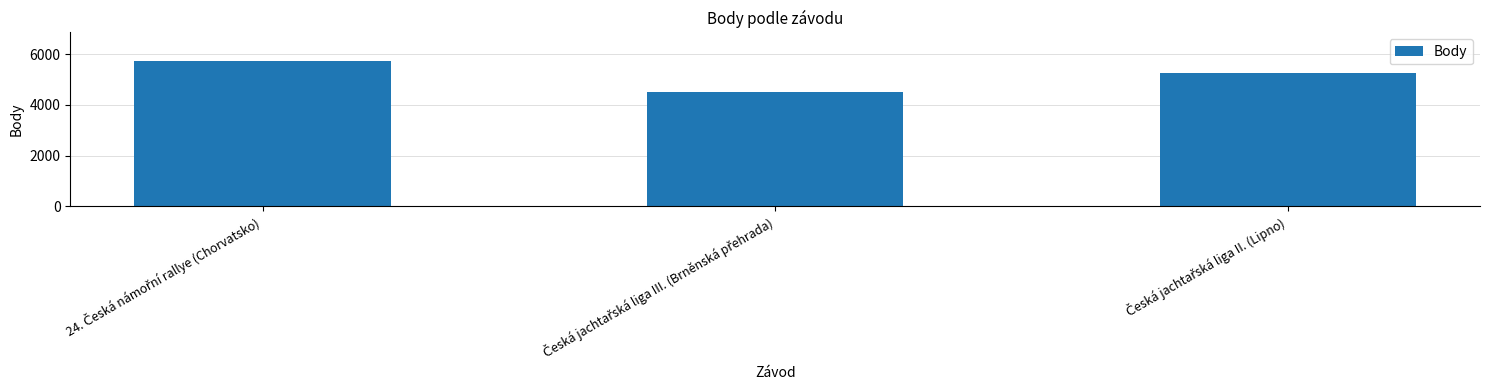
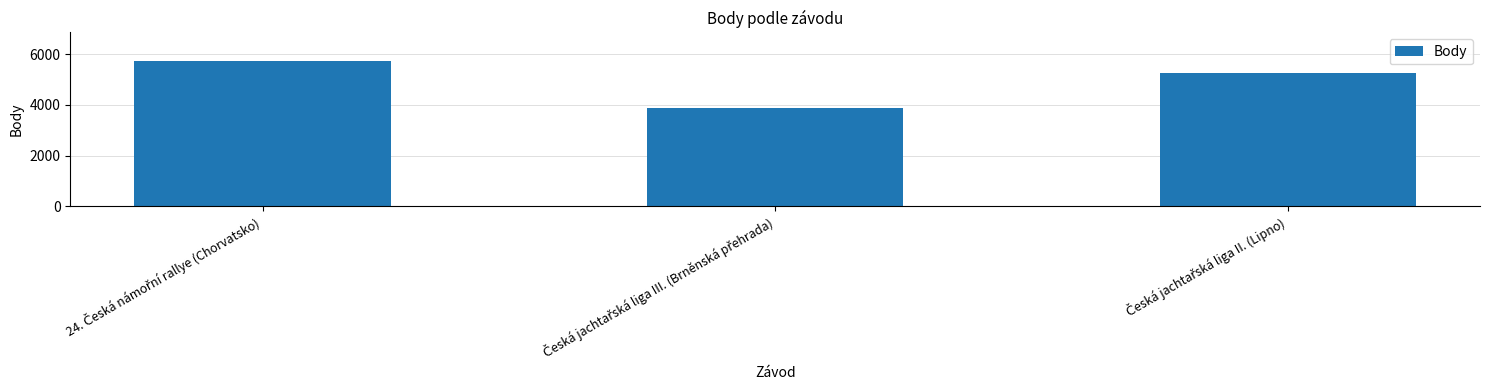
  {
    "24. Česká námořní rallye (Chorvatsko)": 5700,
-   "Česká jachtařská liga III. (Brněnská přehrada)": 4500,
+   "Česká jachtařská liga III. (Brněnská přehrada)": 3900,
    "Česká jachtařská liga II. (Lipno)": 5200
  }
